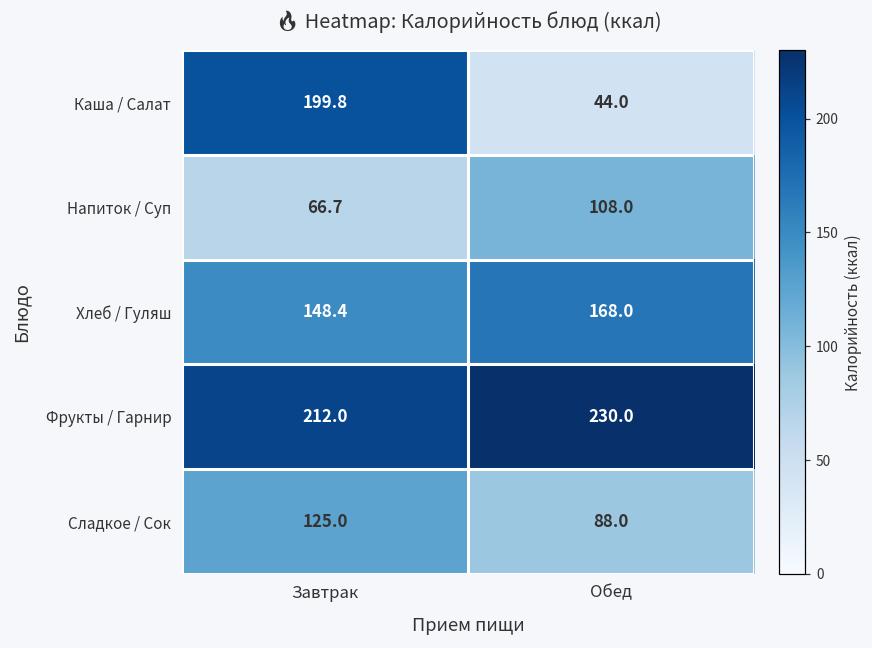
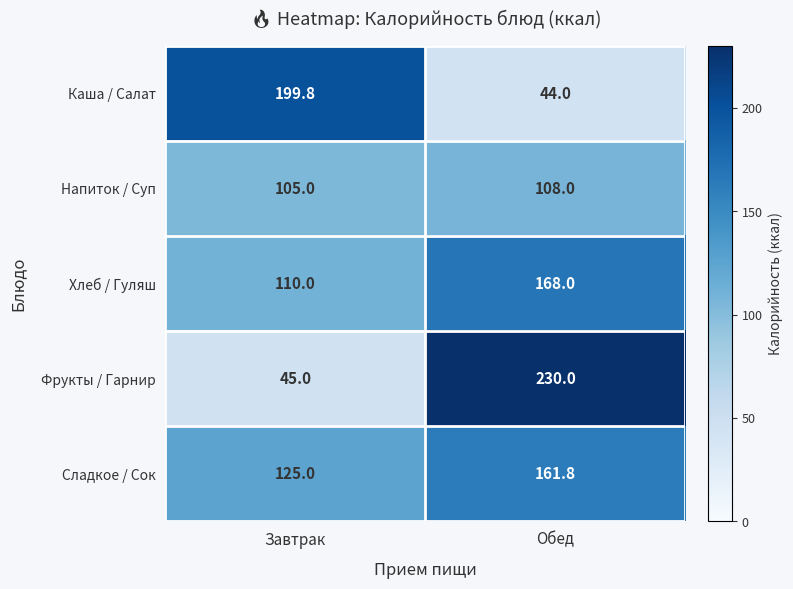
  {
    "Каша / Салат": {
      "Завтрак": 199.8,
      "Обед": 44.0
    },
    "Напиток / Суп": {
-     "Завтрак": 66.7,
+     "Завтрак": 105.0,
      "Обед": 108.0
    },
    "Хлеб / Гуляш": {
-     "Завтрак": 148.4,
+     "Завтрак": 110.0,
      "Обед": 168.0
    },
    "Фрукты / Гарнир": {
-     "Завтрак": 212.0,
+     "Завтрак": 45.0,
      "Обед": 230.0
    },
    "Сладкое / Сок": {
      "Завтрак": 125.0,
-     "Обед": 88.0
+     "Обед": 161.8
    }
  }
